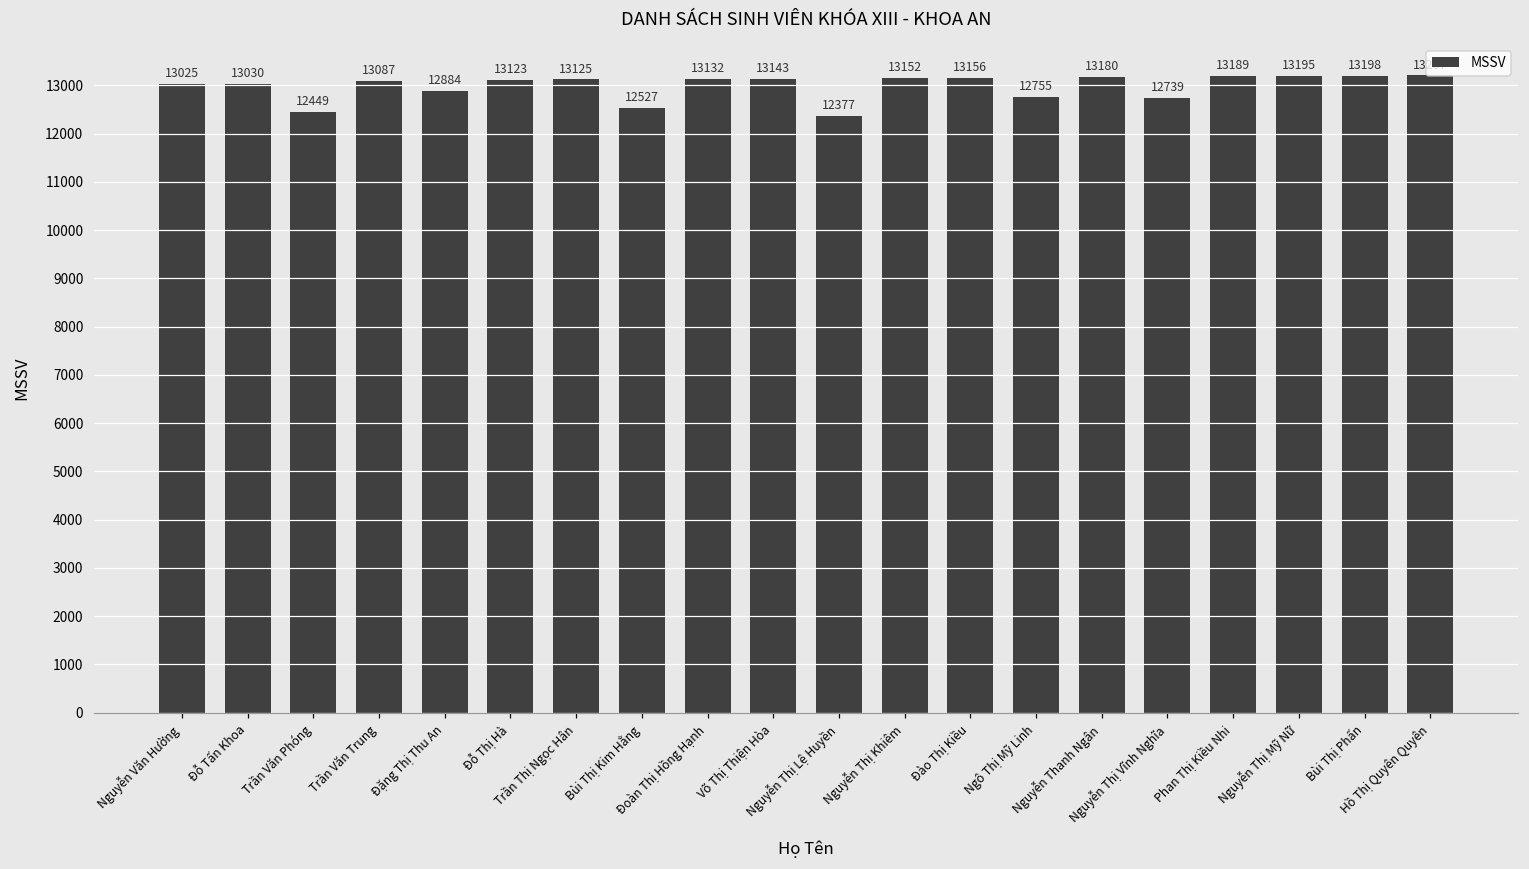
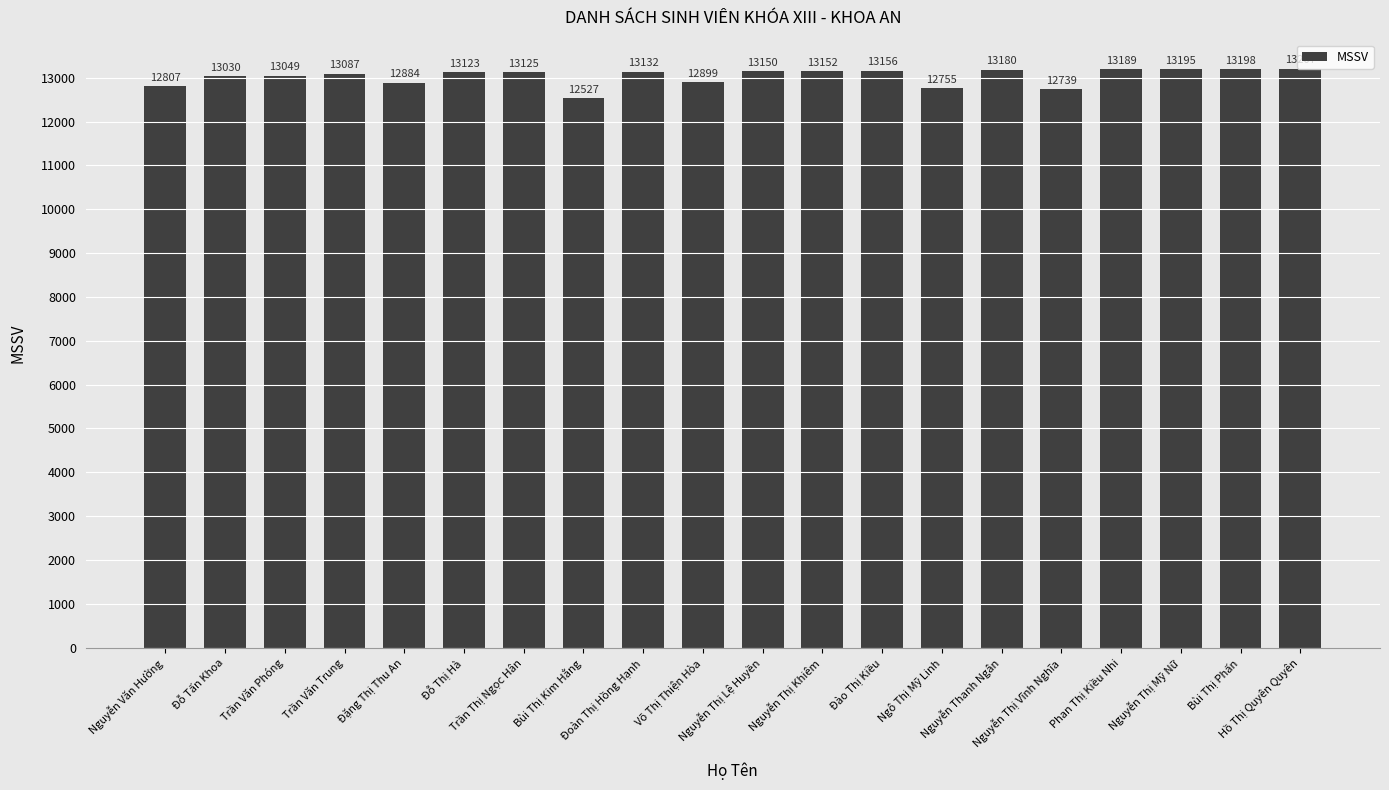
  {
-   "Nguyễn Văn Hường": 13025,
+   "Nguyễn Văn Hường": 12807,
    "Đỗ Tấn Khoa": 13030,
-   "Trần Văn Phóng": 12449,
+   "Trần Văn Phóng": 13049,
    "Trần Văn Trung": 13087,
    "Đặng Thị Thu An": 12884,
    "Đỗ Thị Hà": 13123,
    "Trần Thị Ngọc Hân": 13125,
    "Bùi Thị Kim Hằng": 12527,
    "Đoàn Thị Hồng Hạnh": 13132,
-   "Võ Thị Thiện Hòa": 13143,
-   "Nguyễn Thị Lệ Huyền": 12377,
+   "Võ Thị Thiện Hòa": 12899,
+   "Nguyễn Thị Lệ Huyền": 13150,
    "Nguyễn Thị Khiêm": 13152,
    "Đào Thị Kiều": 13156,
    "Ngô Thị Mỹ Linh": 12755,
    "Nguyễn Thanh Ngân": 13180,
    "Nguyễn Thị Vĩnh Nghĩa": 12739,
    "Phan Thị Kiều Nhi": 13189,
    "Nguyễn Thị Mỹ Nữ": 13195,
    "Bùi Thị Phấn": 13198
  }
